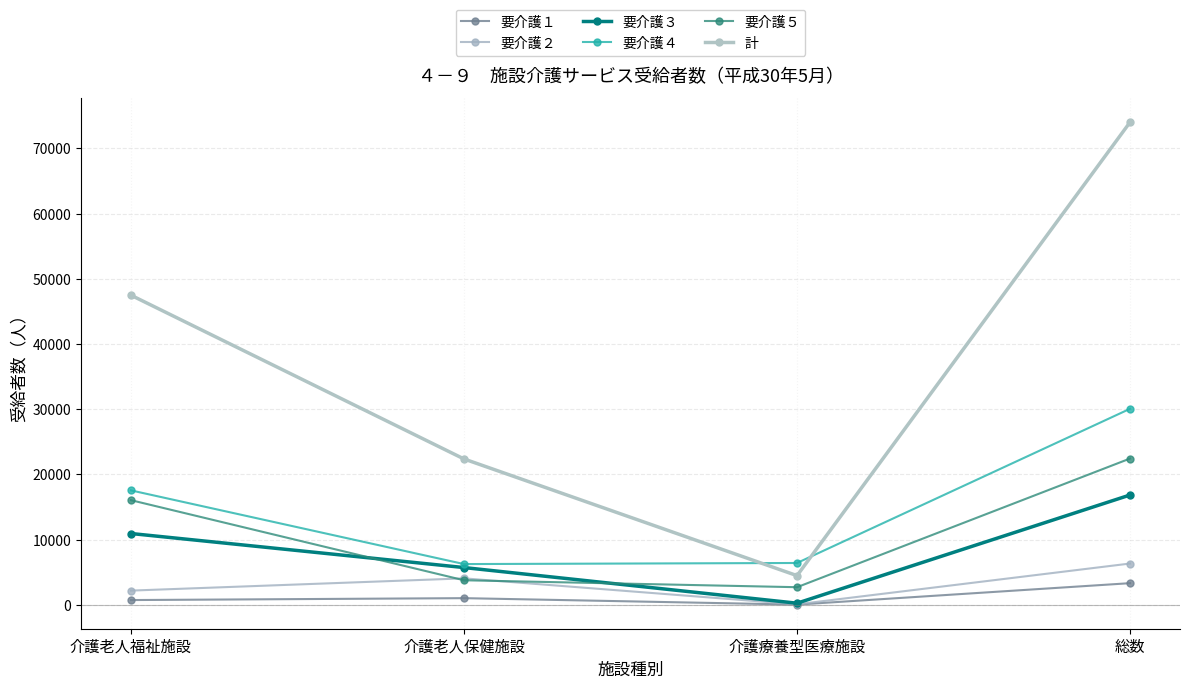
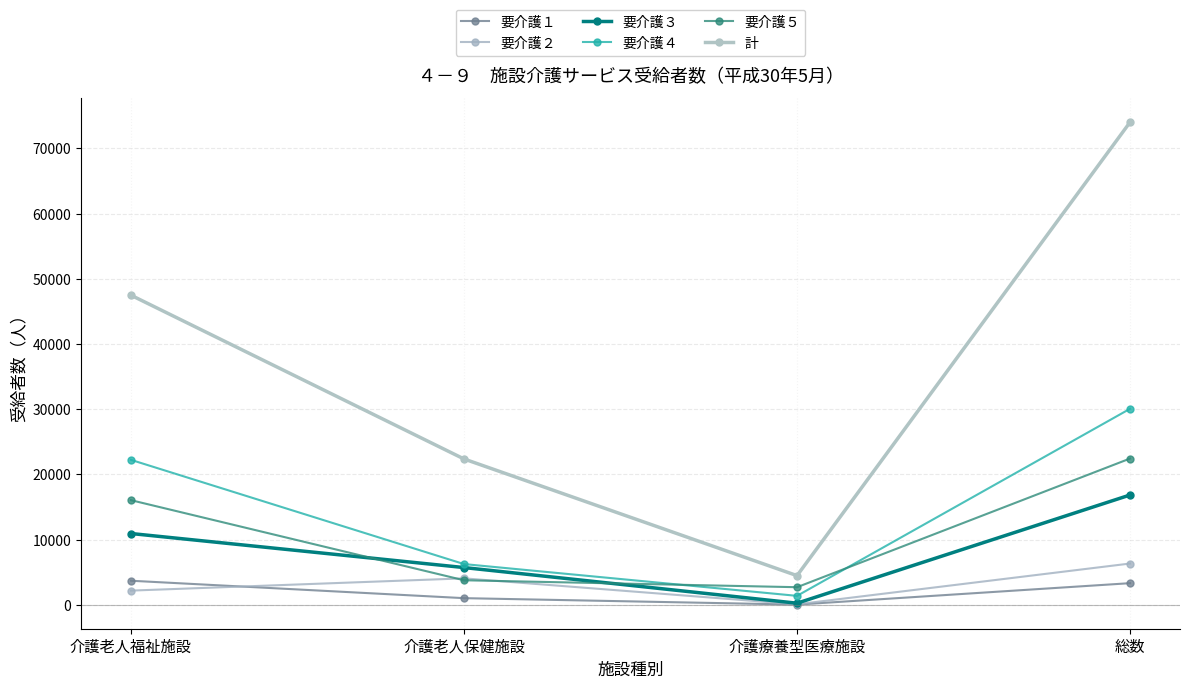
  {
    "要介護１": {
-     "介護老人福祉施設": 1000,
+     "介護老人福祉施設": 4000,
      "介護老人保健施設": 1000,
      "総数": 3000
    },
    "要介護４": {
-     "介護老人福祉施設": 18000,
+     "介護老人福祉施設": 22000,
      "介護老人保健施設": 6000,
-     "介護療養型医療施設": 6000,
+     "介護療養型医療施設": 1000,
      "総数": 30000
    }
  }
